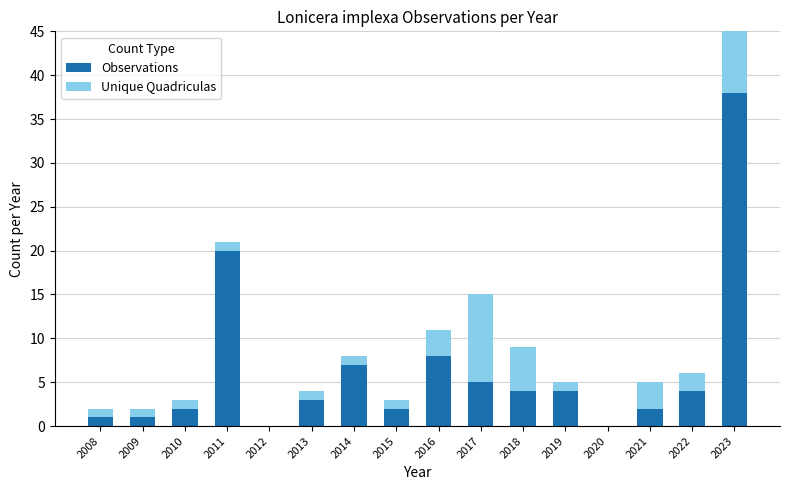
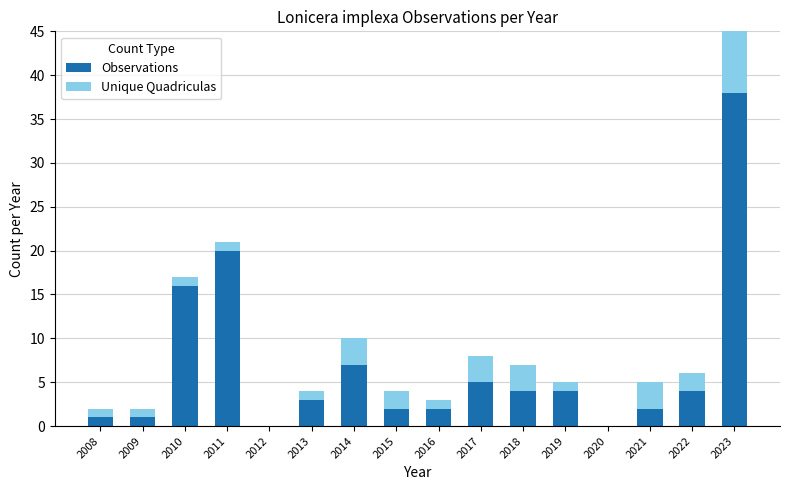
  {
    "Observations": {
      "2008": 1,
      "2009": 1,
-     "2010": 2,
+     "2010": 16,
      "2011": 20,
      "2012": 0,
      "2013": 3,
      "2014": 7,
      "2015": 2,
-     "2016": 8,
+     "2016": 2,
      "2017": 5,
      "2018": 4,
      "2019": 4,
      "2020": 0,
      "2021": 2,
      "2022": 4,
      "2023": 38
    },
    "Unique Quadriculas": {
      "2008": 1,
      "2009": 1,
      "2010": 1,
      "2011": 1,
      "2012": 0,
      "2013": 1,
-     "2014": 1,
-     "2015": 1,
-     "2016": 3,
-     "2017": 10,
-     "2018": 5,
+     "2014": 3,
+     "2015": 2,
+     "2016": 1,
+     "2017": 3,
+     "2018": 3,
      "2019": 1,
      "2020": 0,
      "2021": 3,
      "2022": 2
    }
  }
